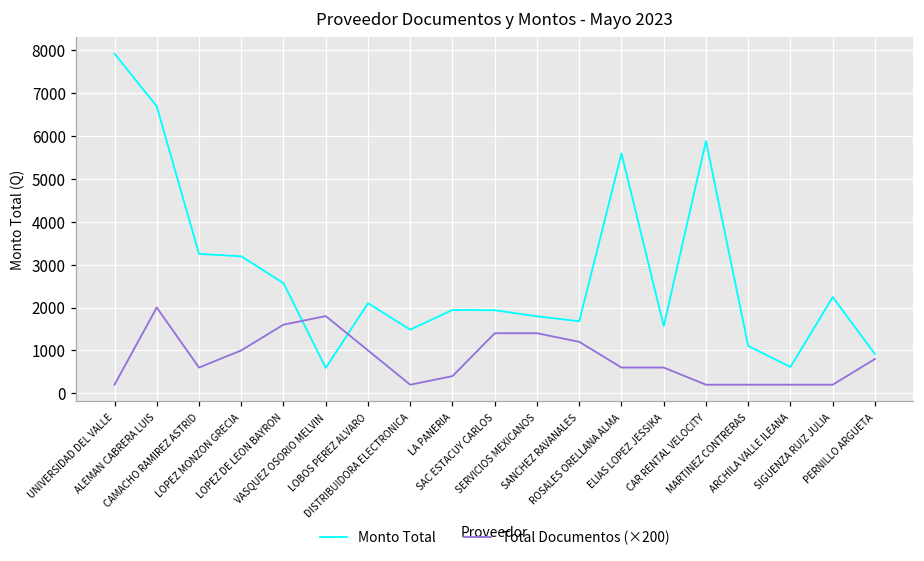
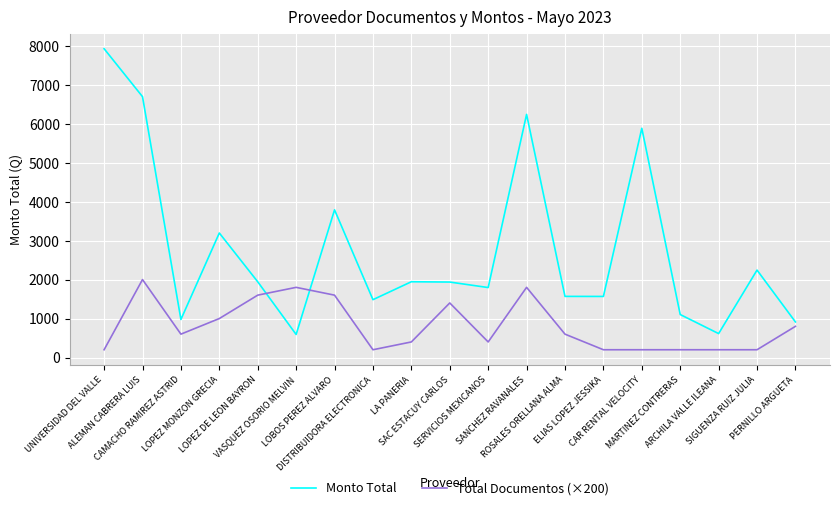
  {
    "Monto Total": {
      "UNIVERSIDAD DEL VALLE": 7900,
      "ALEMAN CABRERA LUIS": 6700,
-     "CAMACHO RAMIREZ ASTRID": 3200,
+     "CAMACHO RAMIREZ ASTRID": 1000,
      "LOPEZ MONZON GRECIA": 3200,
-     "LOPEZ DE LEON BAYRON": 2600,
+     "LOPEZ DE LEON BAYRON": 1900,
      "VASQUEZ OSORIO MELVIN": 600,
-     "LOBOS PEREZ ALVARO": 2100,
+     "LOBOS PEREZ ALVARO": 3800,
      "DISTRIBUIDORA ELECTRONICA": 1500,
      "LA PANERIA": 1900,
      "SAC ESTACUY CARLOS": 1900,
      "SERVICIOS MEXICANOS": 1800,
-     "SANCHEZ RAVANALES": 1700,
-     "ROSALES ORELLANA ALMA": 5600,
+     "SANCHEZ RAVANALES": 6200,
+     "ROSALES ORELLANA ALMA": 1600,
      "ELIAS LOPEZ JESSIKA": 1600,
      "CAR RENTAL VELOCITY": 5900,
      "MARTINEZ CONTRERAS": 1100,
      "ARCHILA VALLE ILEANA": 600,
      "SIGUENZA RUIZ JULIA": 2200,
      "PERNILLO ARGUETA": 900
    },
    "Total Documentos (×200)": {
      "UNIVERSIDAD DEL VALLE": 200,
      "ALEMAN CABRERA LUIS": 2000,
      "CAMACHO RAMIREZ ASTRID": 600,
      "LOPEZ MONZON GRECIA": 1000,
      "LOPEZ DE LEON BAYRON": 1600,
      "VASQUEZ OSORIO MELVIN": 1800,
-     "LOBOS PEREZ ALVARO": 1000,
+     "LOBOS PEREZ ALVARO": 1600,
      "DISTRIBUIDORA ELECTRONICA": 200,
      "LA PANERIA": 400,
      "SAC ESTACUY CARLOS": 1400,
-     "SERVICIOS MEXICANOS": 1400,
-     "SANCHEZ RAVANALES": 1200,
+     "SERVICIOS MEXICANOS": 400,
+     "SANCHEZ RAVANALES": 1800,
      "ROSALES ORELLANA ALMA": 600,
-     "ELIAS LOPEZ JESSIKA": 600,
+     "ELIAS LOPEZ JESSIKA": 200,
      "CAR RENTAL VELOCITY": 200,
      "MARTINEZ CONTRERAS": 200,
      "ARCHILA VALLE ILEANA": 200,
      "SIGUENZA RUIZ JULIA": 200,
      "PERNILLO ARGUETA": 800
    }
  }
